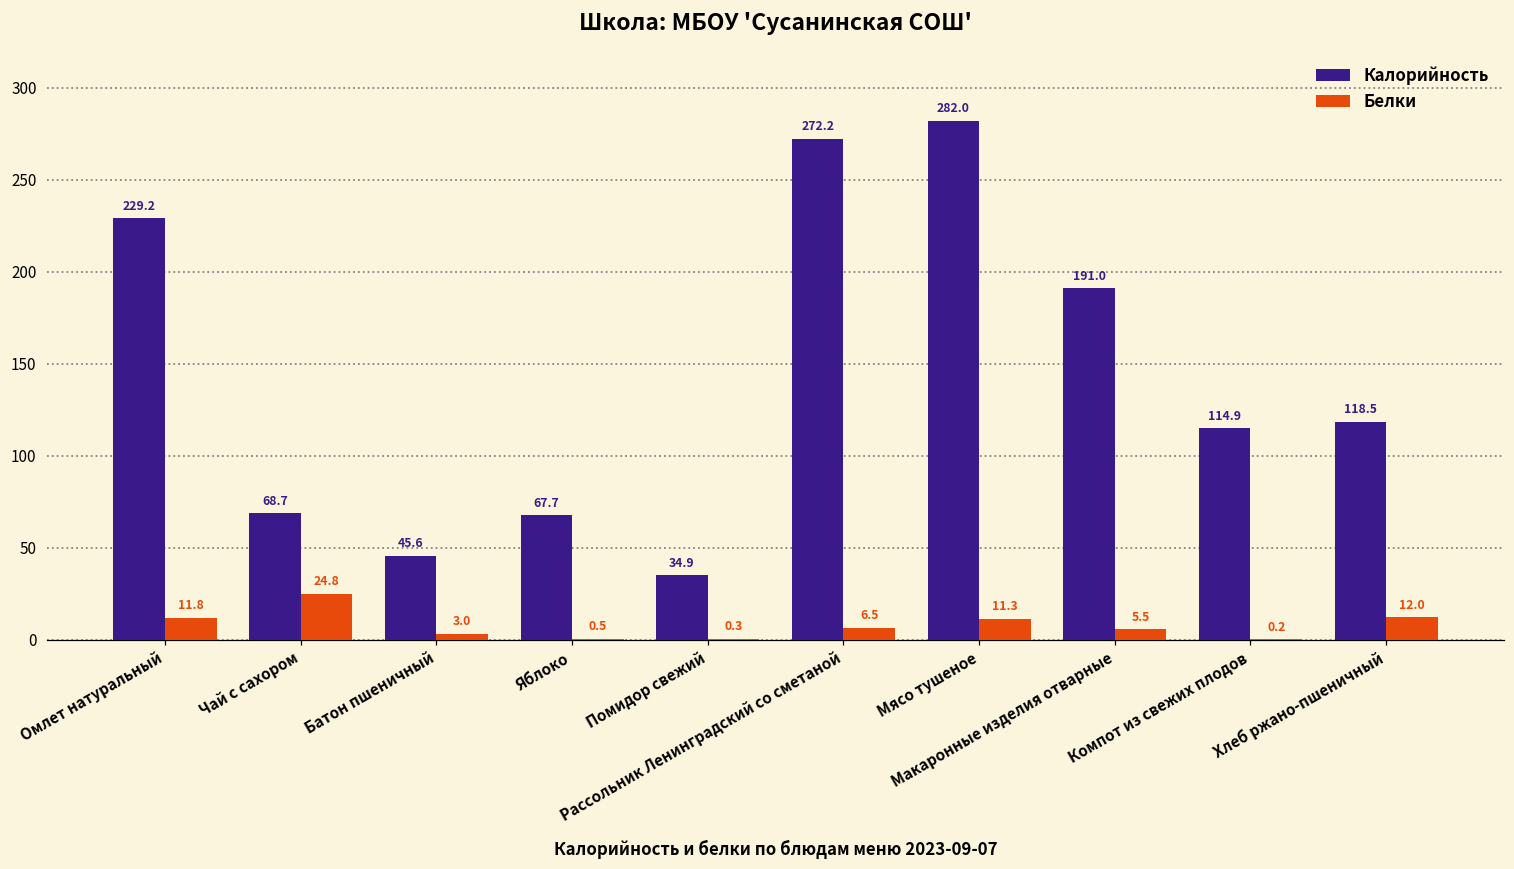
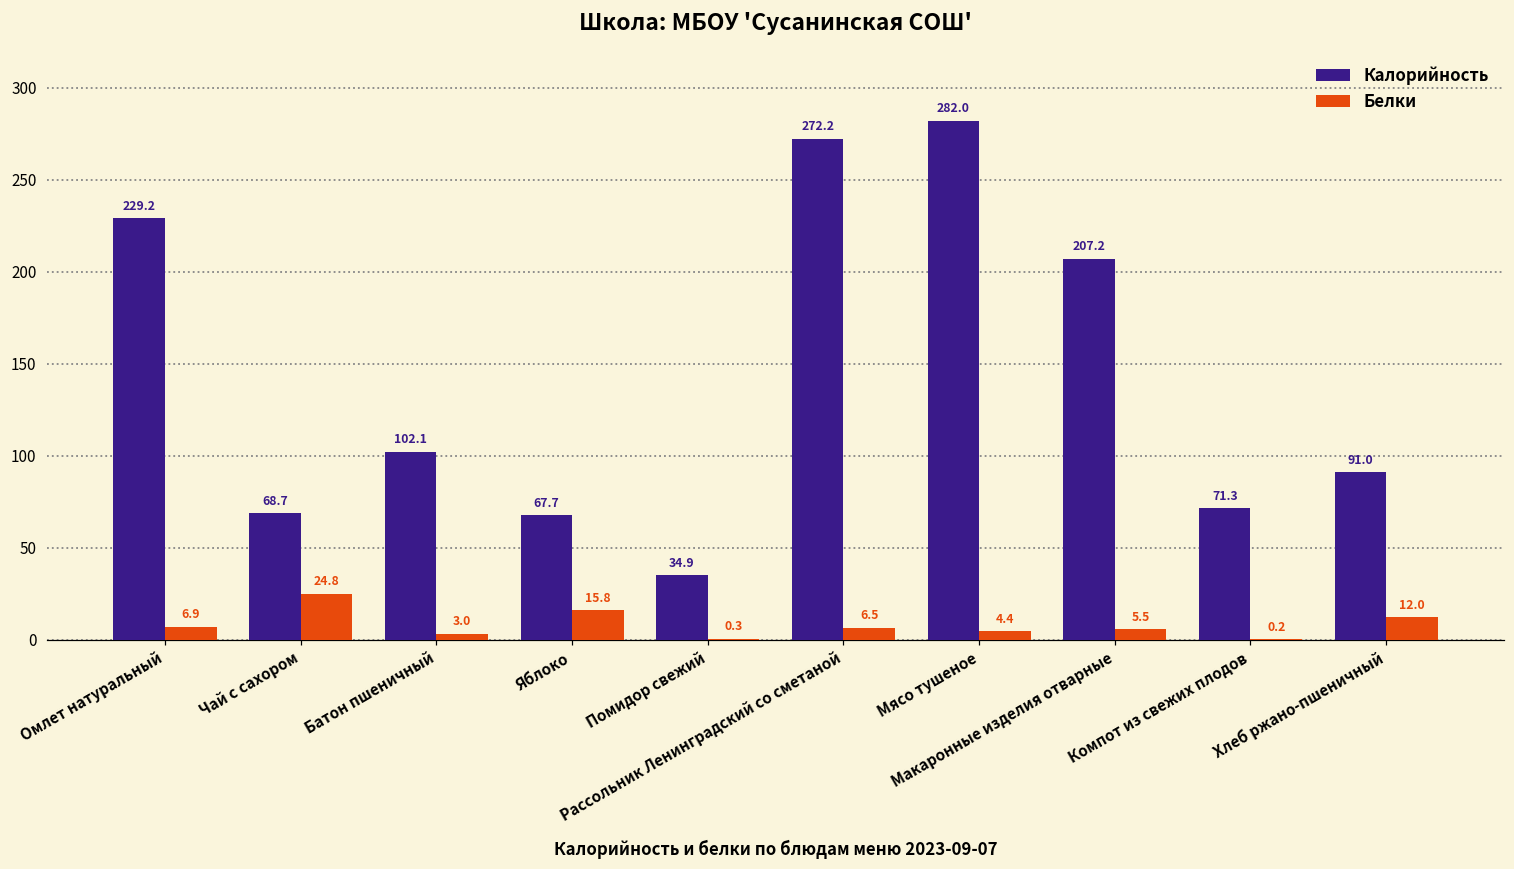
  {
    "Калорийность": {
      "Омлет натуральный": 229.2,
      "Чай с сахором": 68.7,
-     "Батон пшеничный": 45.6,
+     "Батон пшеничный": 102.1,
      "Яблоко": 67.7,
      "Помидор свежий": 34.9,
      "Рассольник Ленинградский со сметаной": 272.2,
      "Мясо тушеное": 282.0,
-     "Макаронные изделия отварные": 191.0,
-     "Компот из свежих плодов": 114.9,
-     "Хлеб ржано-пшеничный": 118.5
+     "Макаронные изделия отварные": 207.2,
+     "Компот из свежих плодов": 71.3,
+     "Хлеб ржано-пшеничный": 91.0
    },
    "Белки": {
-     "Омлет натуральный": 11.8,
+     "Омлет натуральный": 6.9,
      "Чай с сахором": 24.8,
      "Батон пшеничный": 3.0,
-     "Яблоко": 0.5,
+     "Яблоко": 15.8,
      "Помидор свежий": 0.3,
      "Рассольник Ленинградский со сметаной": 6.5,
-     "Мясо тушеное": 11.3,
+     "Мясо тушеное": 4.4,
      "Макаронные изделия отварные": 5.5,
      "Компот из свежих плодов": 0.2,
      "Хлеб ржано-пшеничный": 12.0
    }
  }
